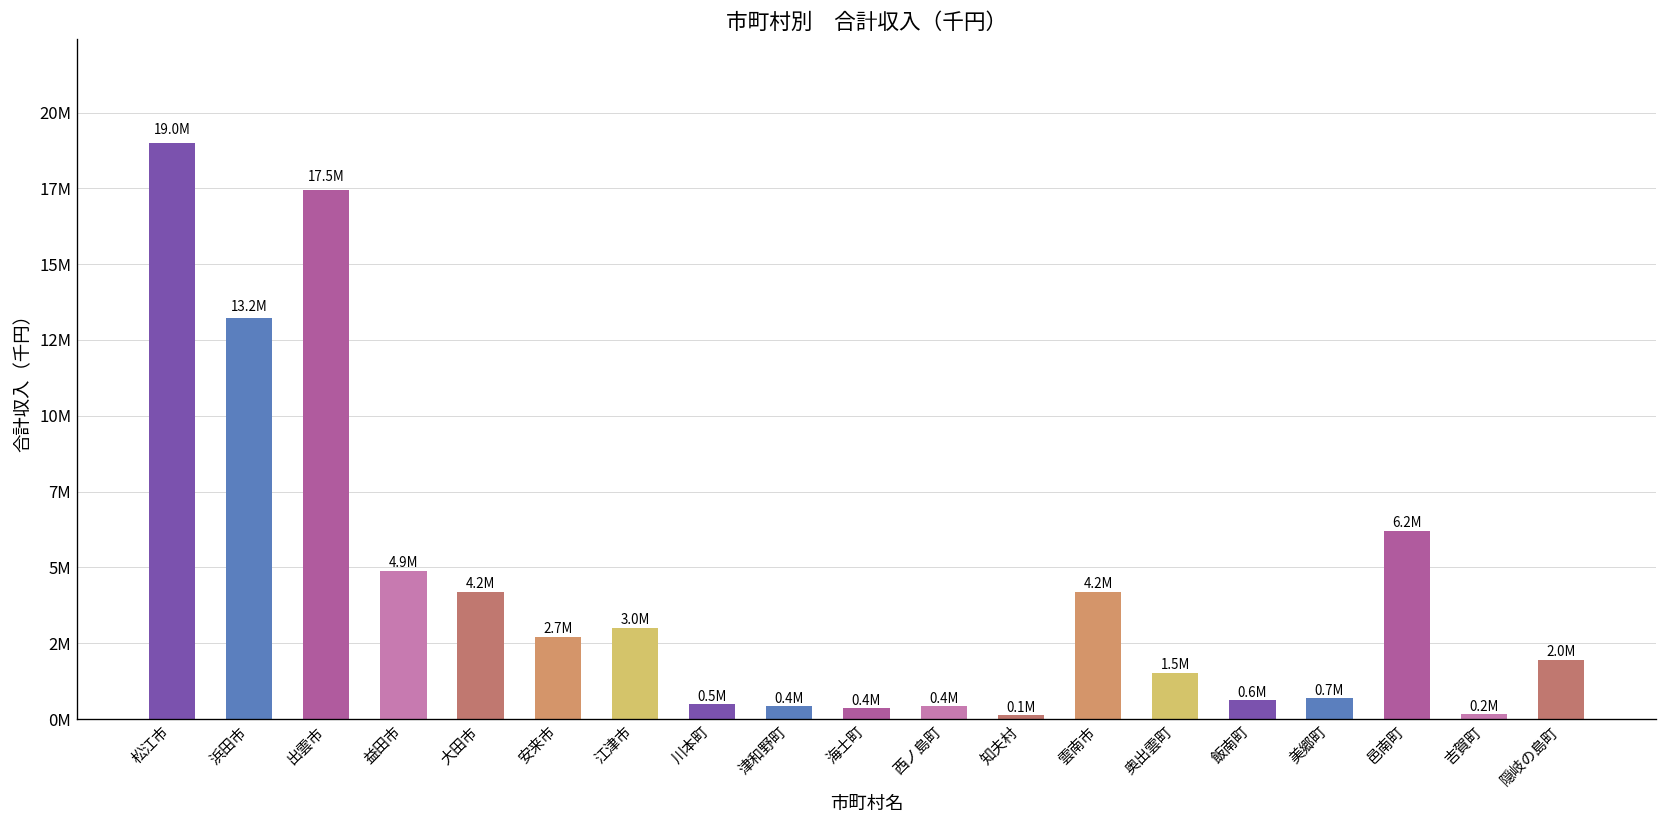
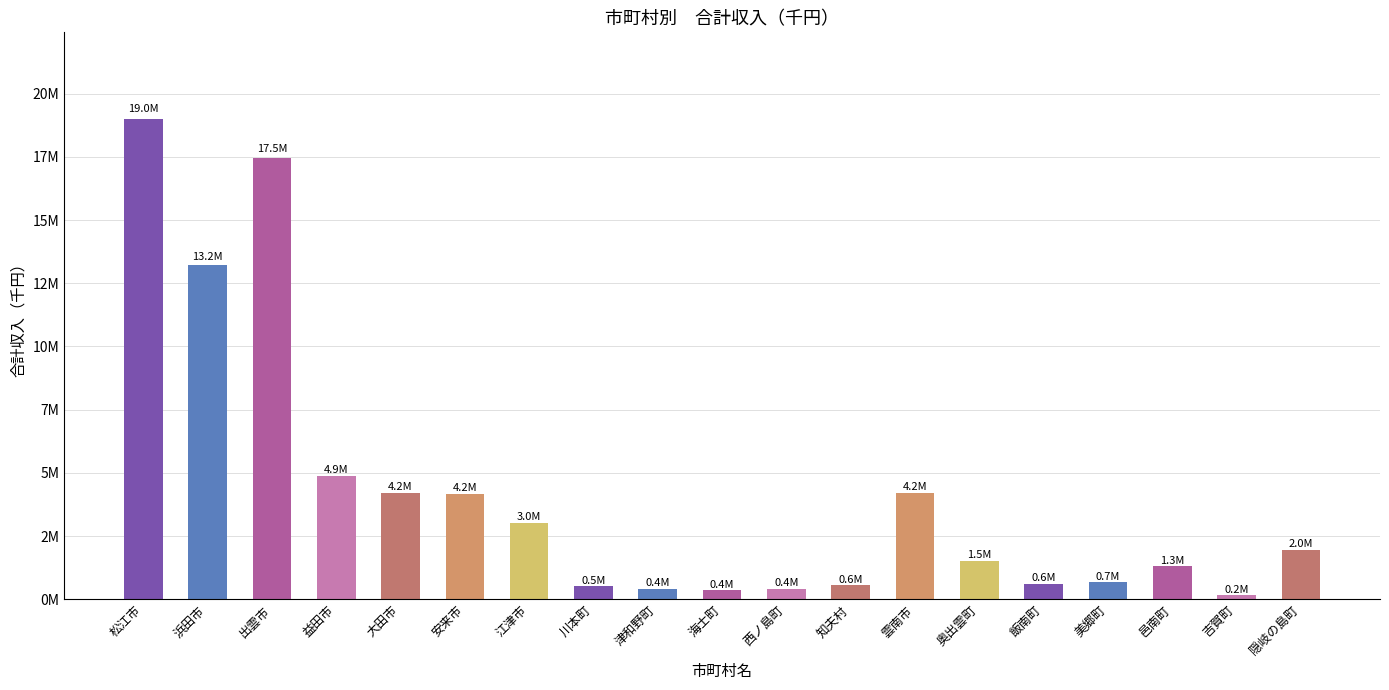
  {
    "松江市": "19.0M",
    "浜田市": "13.2M",
    "出雲市": "17.5M",
    "益田市": "4.9M",
    "大田市": "4.2M",
-   "安来市": "2.7M",
+   "安来市": "4.2M",
    "江津市": "3.0M",
    "川本町": "0.5M",
    "津和野町": "0.4M",
    "海士町": "0.4M",
    "西ノ島町": "0.4M",
-   "知夫村": "0.1M",
+   "知夫村": "0.6M",
    "雲南市": "4.2M",
    "奥出雲町": "1.5M",
    "飯南町": "0.6M",
    "美郷町": "0.7M",
-   "邑南町": "6.2M",
+   "邑南町": "1.3M",
    "吉賀町": "0.2M",
    "隠岐の島町": "2.0M"
  }
